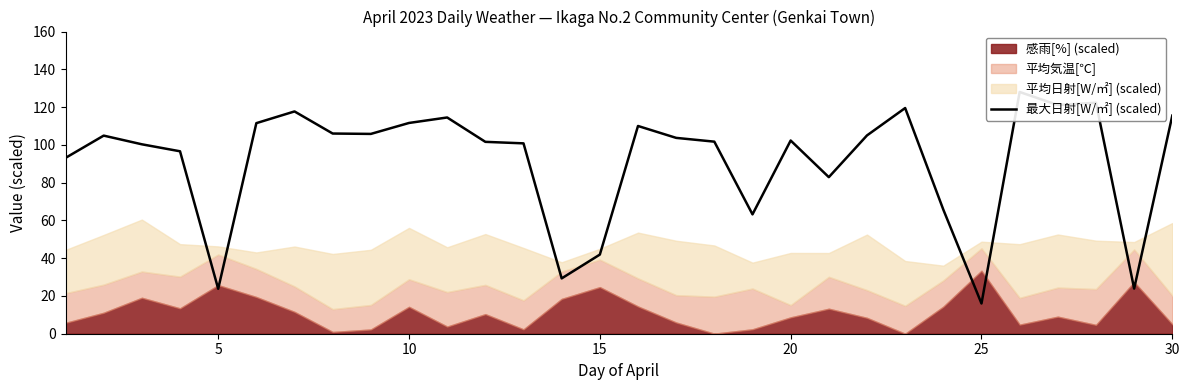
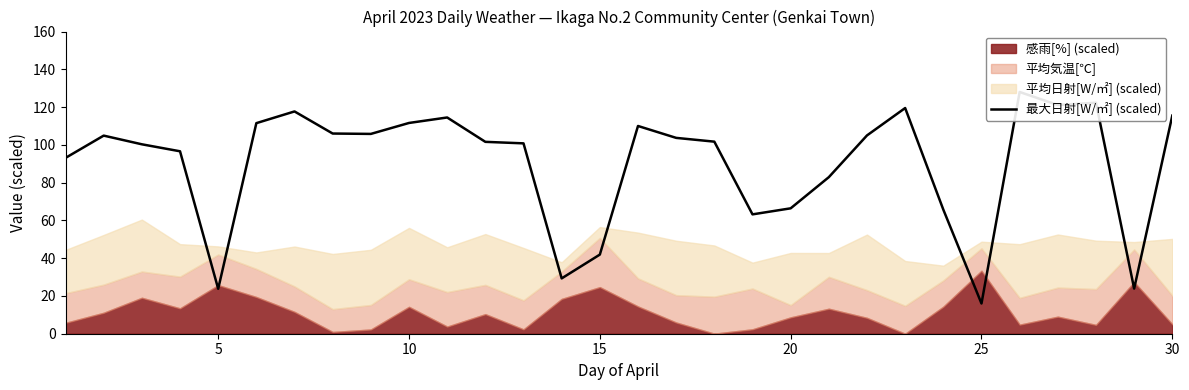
  {
    "最大日射[W/㎡] (scaled)": {
      "5": 24,
      "10": 112,
      "15": 42,
-     "20": 102,
+     "20": 66,
      "25": 16,
      "30": 116
    },
    "感雨[%] (scaled)": {
      "5": 26,
      "10": 14,
      "15": 25,
      "20": 9,
      "25": 33,
      "30": 5
    },
    "平均気温[℃]": {
      "5": 16,
      "10": 15,
-     "15": 15,
+     "15": 26,
      "20": 7,
      "25": 12,
      "30": 15
    },
    "平均日射[W/㎡] (scaled)": {
      "5": 4,
      "10": 27,
      "15": 6,
      "20": 28,
      "25": 4,
-     "30": 38
+     "30": 30
    }
  }
